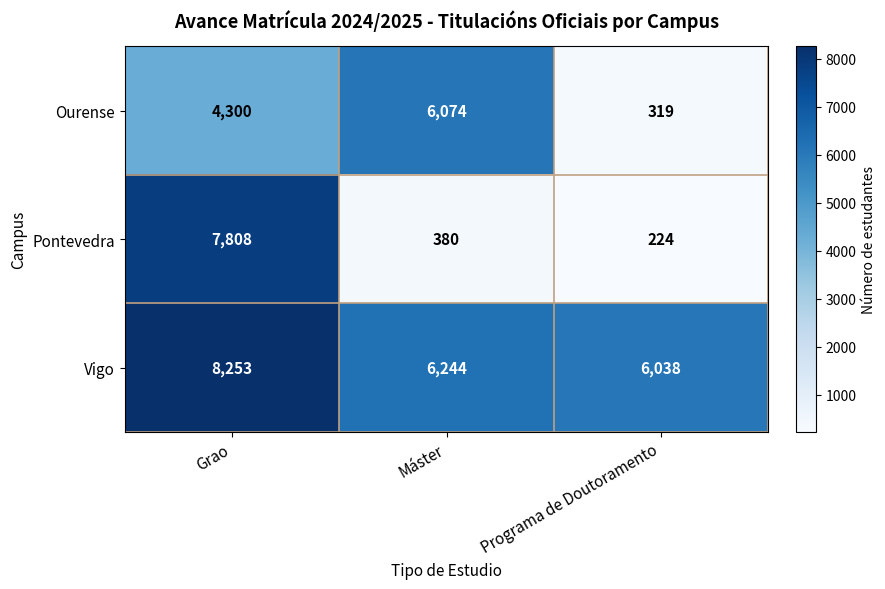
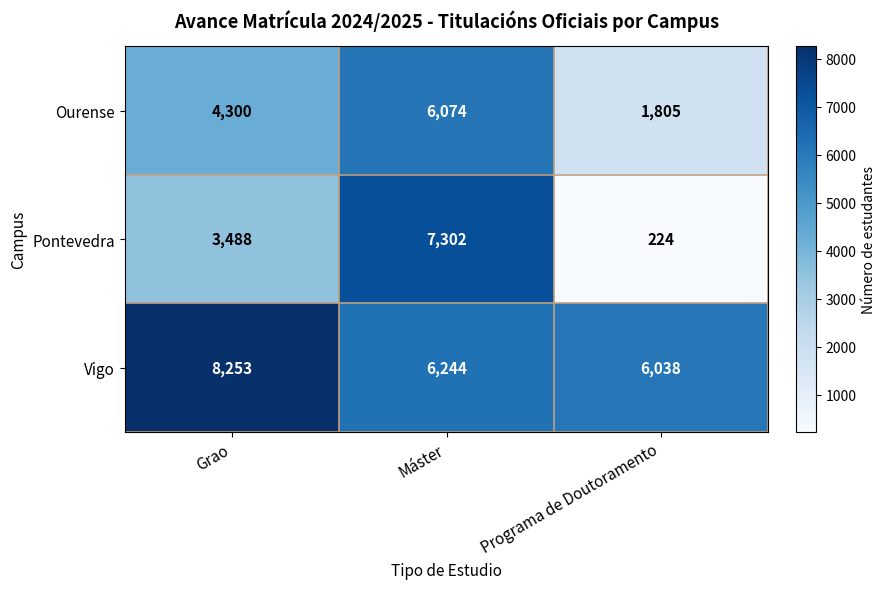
  {
    "Ourense": {
      "Grao": "4,300",
      "Máster": "6,074",
-     "Programa de Doutoramento": "319"
+     "Programa de Doutoramento": "1,805"
    },
    "Pontevedra": {
-     "Grao": "7,808",
-     "Máster": "380",
+     "Grao": "3,488",
+     "Máster": "7,302",
      "Programa de Doutoramento": "224"
    },
    "Vigo": {
      "Grao": "8,253",
      "Máster": "6,244",
      "Programa de Doutoramento": "6,038"
    }
  }
